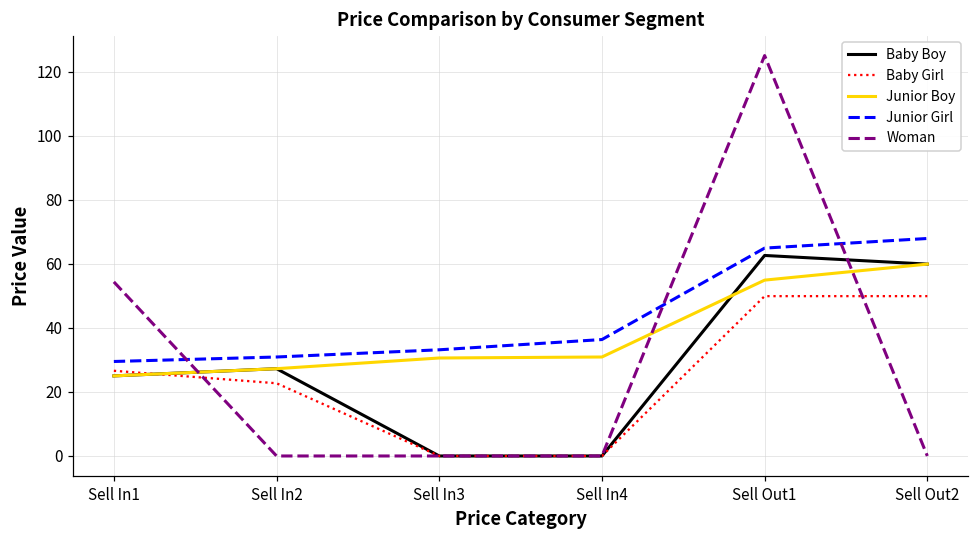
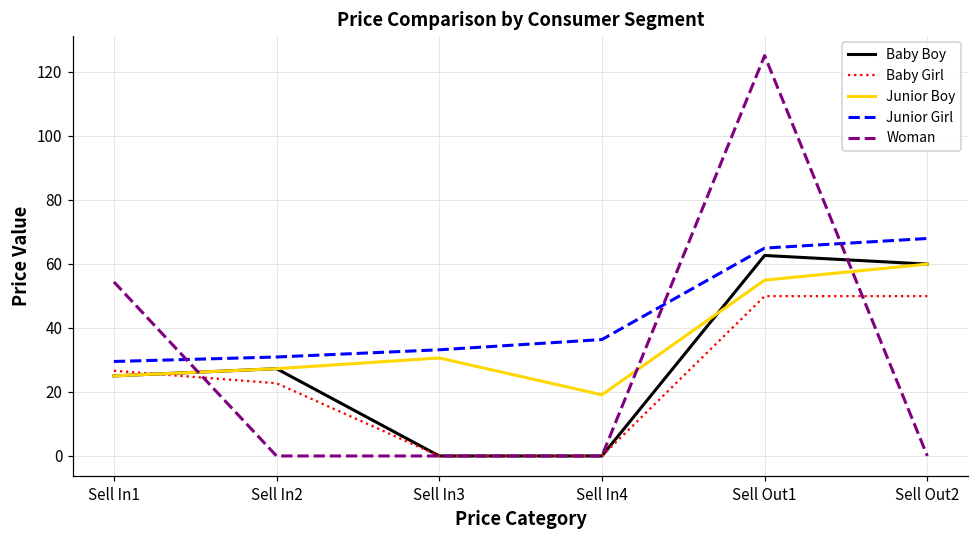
  {
    "Baby Boy": {
      "Sell Out1": 63
    },
    "Baby Girl": {
      "Sell In1": 27,
      "Sell In2": 23,
      "Sell Out1": 50,
      "Sell Out2": 50
    },
    "Junior Boy": {
      "Sell In3": 31,
-     "Sell In4": 31,
+     "Sell In4": 19,
      "Sell Out1": 55
    },
    "Junior Girl": {
      "Sell In1": 30,
      "Sell In2": 31,
      "Sell In3": 33,
      "Sell In4": 36,
      "Sell Out1": 65,
      "Sell Out2": 68
    },
    "Woman": {
      "Sell In1": 54,
      "Sell In2": 0,
      "Sell Out1": 125,
      "Sell Out2": 0
    }
  }
